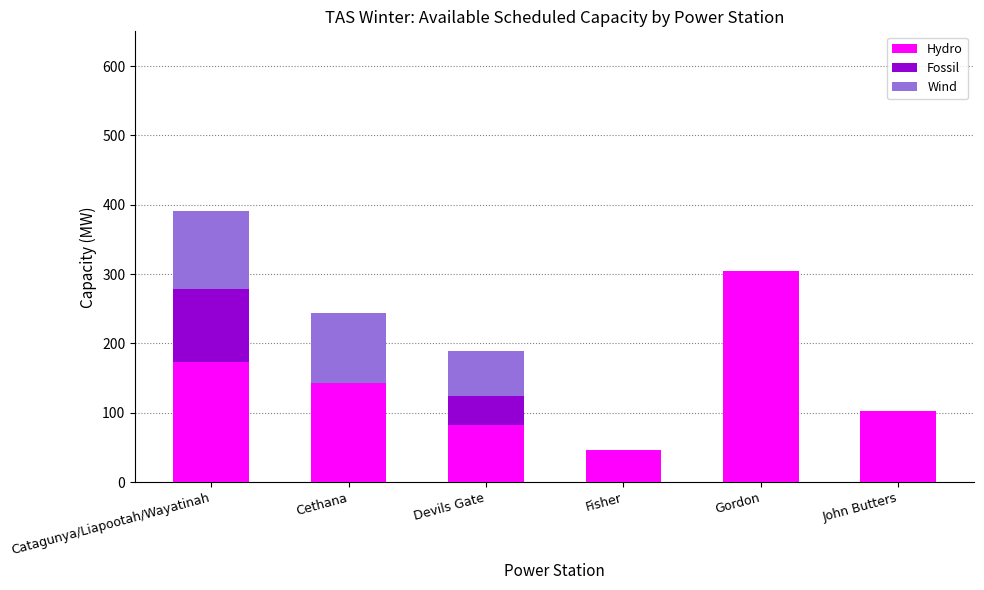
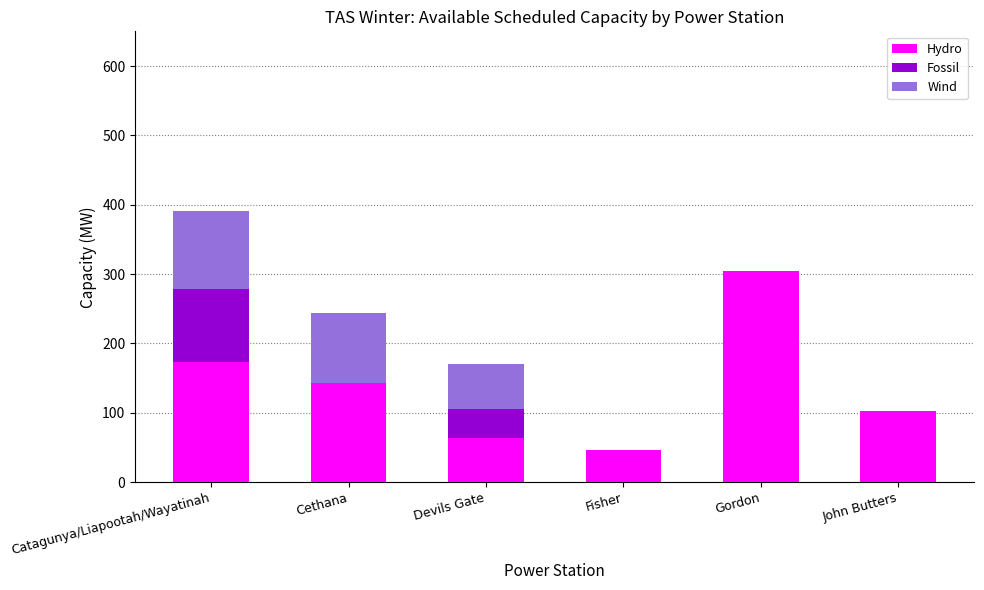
  {
    "Hydro": {
      "Catagunya/Liapootah/Wayatinah": 170,
      "Cethana": 140,
-     "Devils Gate": 80,
+     "Devils Gate": 60,
      "Fisher": 50,
      "Gordon": 300,
      "John Butters": 100
    },
    "Fossil": {
      "Catagunya/Liapootah/Wayatinah": 110,
      "Cethana": 0,
      "Devils Gate": 40,
      "Fisher": 0,
      "Gordon": 0,
      "John Butters": 0
    },
    "Wind": {
      "Catagunya/Liapootah/Wayatinah": 110,
      "Cethana": 100,
      "Devils Gate": 60,
      "Fisher": 0,
      "Gordon": 0,
      "John Butters": 0
    }
  }
